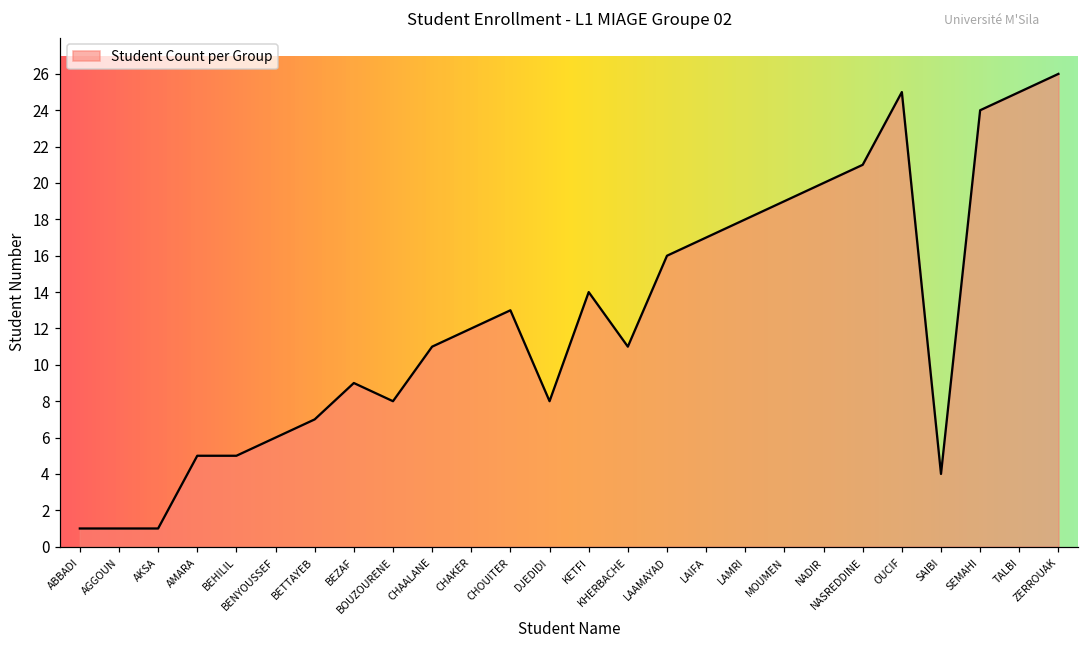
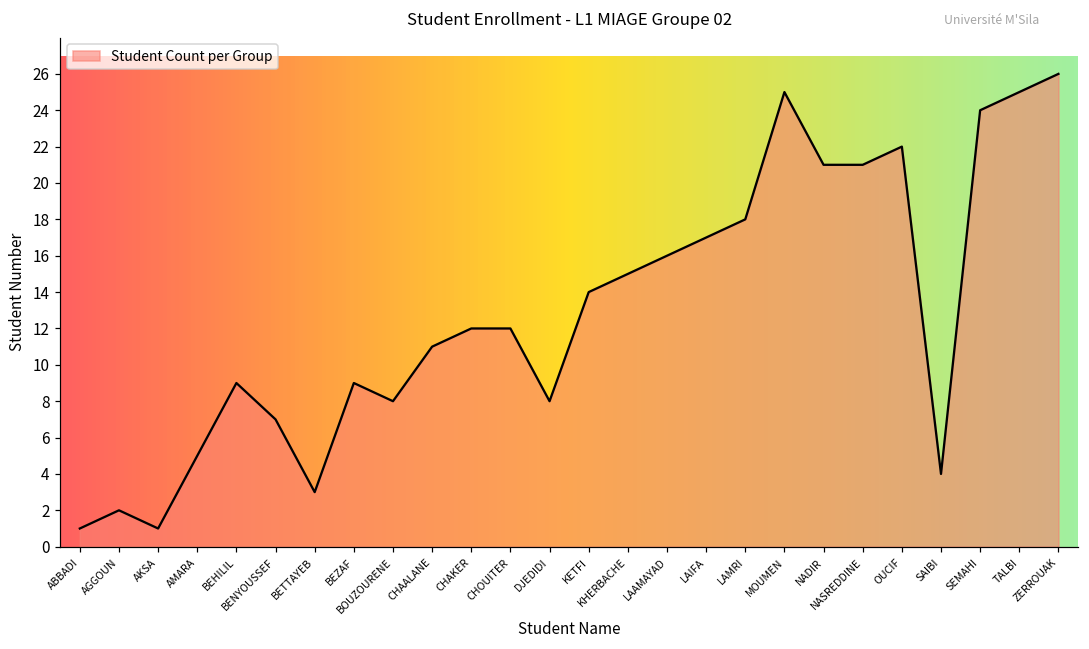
  {
    "ABBADI": 1,
-   "AGGOUN": 1,
+   "AGGOUN": 2,
    "AKSA": 1,
    "AMARA": 5,
-   "BEHILIL": 5,
-   "BENYOUSSEF": 6,
-   "BETTAYEB": 7,
+   "BEHILIL": 9,
+   "BENYOUSSEF": 7,
+   "BETTAYEB": 3,
    "BEZAF": 9,
    "BOUZOURENE": 8,
    "CHAALANE": 11,
    "CHAKER": 12,
-   "CHOUITER": 13,
+   "CHOUITER": 12,
    "DJEDIDI": 8,
    "KETFI": 14,
-   "KHERBACHE": 11,
+   "KHERBACHE": 15,
    "LAAMAYAD": 16,
    "LAIFA": 17,
    "LAMRI": 18,
-   "MOUMEN": 19,
-   "NADIR": 20,
+   "MOUMEN": 25,
+   "NADIR": 21,
    "NASREDDINE": 21,
-   "OUCIF": 25,
+   "OUCIF": 22,
    "SAIBI": 4,
    "SEMAHI": 24,
    "TALBI": 25,
    "ZERROUAK": 26
  }
